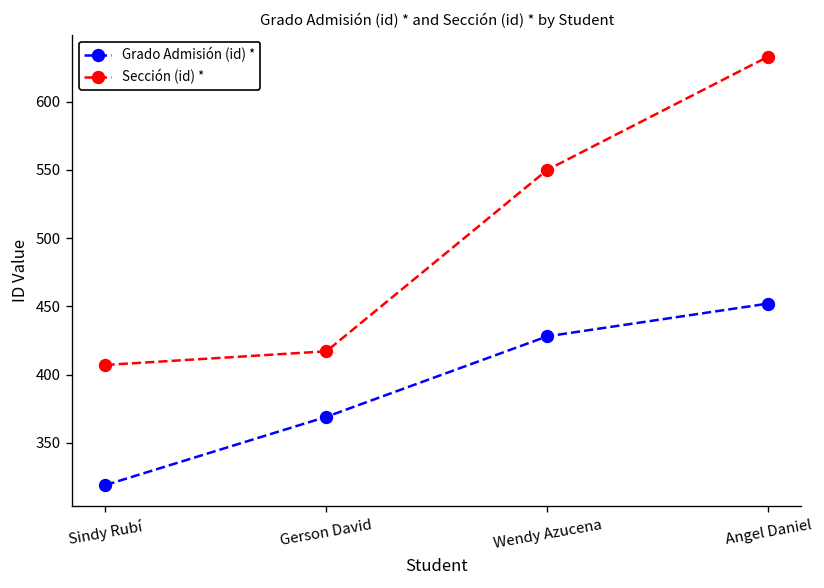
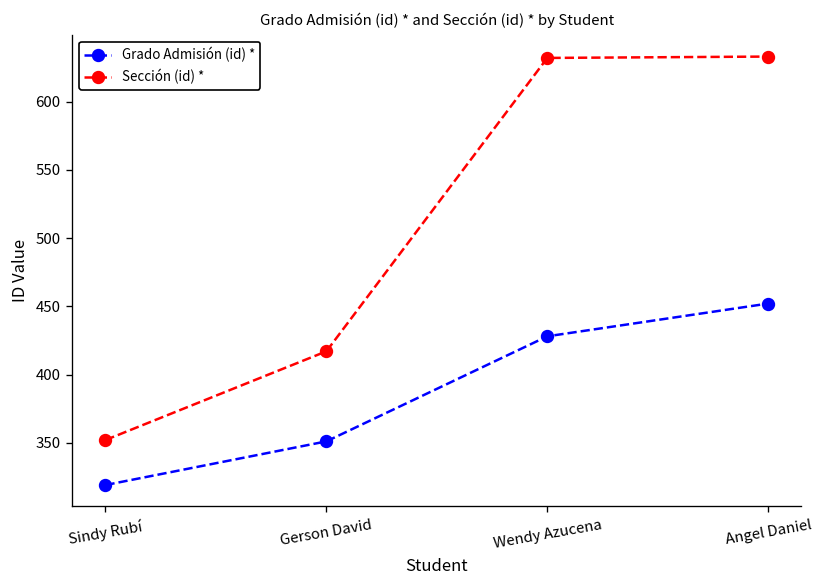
  {
    "Grado Admisión (id) *": {
      "Sindy Rubí": 319,
-     "Gerson David": 369,
+     "Gerson David": 351,
      "Wendy Azucena": 428,
      "Angel Daniel": 452
    },
    "Sección (id) *": {
-     "Sindy Rubí": 407,
+     "Sindy Rubí": 352,
      "Gerson David": 417,
-     "Wendy Azucena": 550,
+     "Wendy Azucena": 632,
      "Angel Daniel": 633
    }
  }
